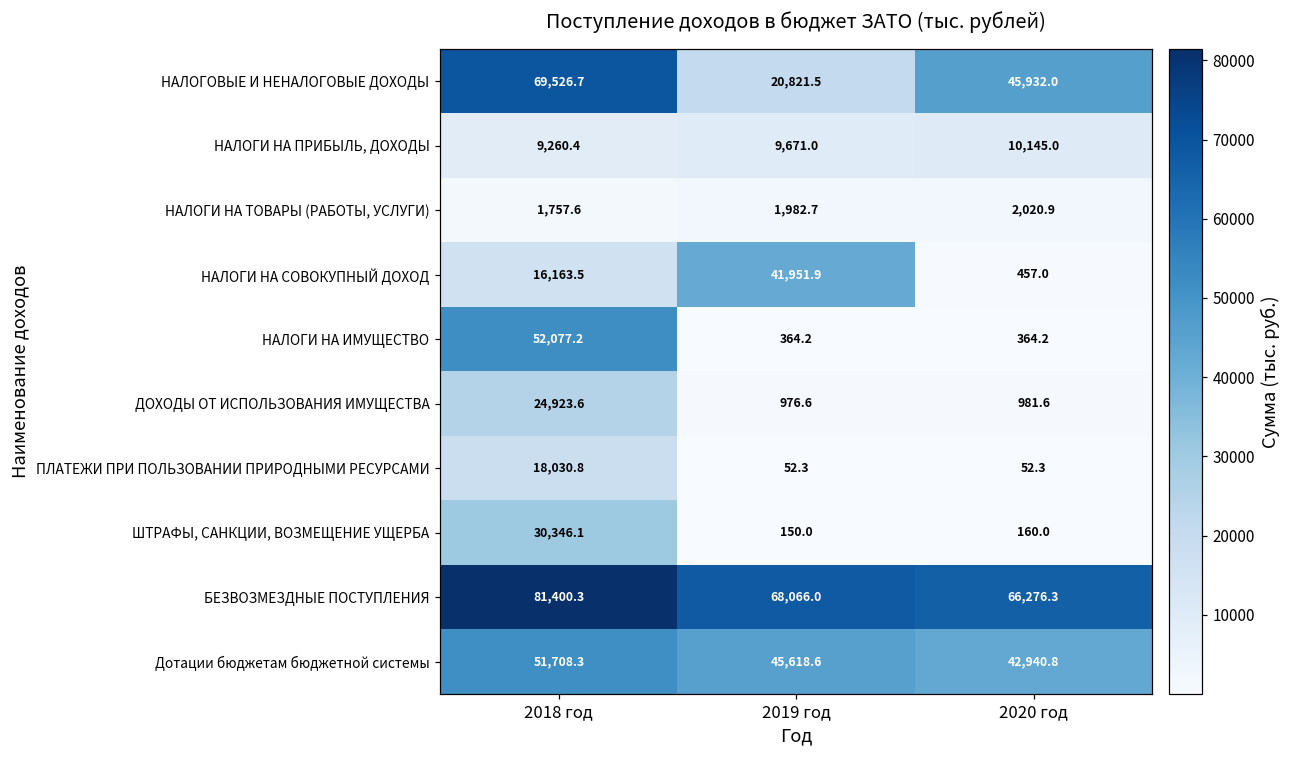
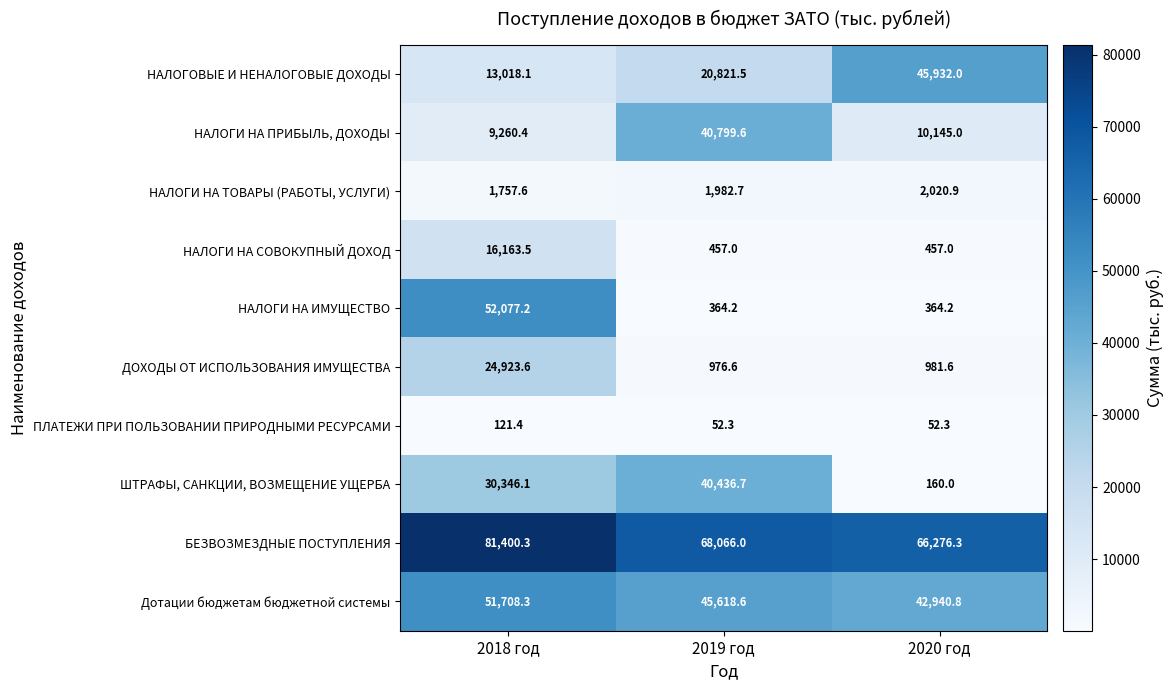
  {
    "НАЛОГОВЫЕ И НЕНАЛОГОВЫЕ ДОХОДЫ": {
-     "2018 год": "69,526.7",
+     "2018 год": "13,018.1",
      "2019 год": "20,821.5",
      "2020 год": "45,932.0"
    },
    "НАЛОГИ НА ПРИБЫЛЬ, ДОХОДЫ": {
      "2018 год": "9,260.4",
-     "2019 год": "9,671.0",
+     "2019 год": "40,799.6",
      "2020 год": "10,145.0"
    },
    "НАЛОГИ НА ТОВАРЫ (РАБОТЫ, УСЛУГИ)": {
      "2018 год": "1,757.6",
      "2019 год": "1,982.7",
      "2020 год": "2,020.9"
    },
    "НАЛОГИ НА СОВОКУПНЫЙ ДОХОД": {
      "2018 год": "16,163.5",
-     "2019 год": "41,951.9",
+     "2019 год": "457.0",
      "2020 год": "457.0"
    },
    "НАЛОГИ НА ИМУЩЕСТВО": {
      "2018 год": "52,077.2",
      "2019 год": "364.2",
      "2020 год": "364.2"
    },
    "ДОХОДЫ ОТ ИСПОЛЬЗОВАНИЯ ИМУЩЕСТВА": {
      "2018 год": "24,923.6",
      "2019 год": "976.6",
      "2020 год": "981.6"
    },
    "ПЛАТЕЖИ ПРИ ПОЛЬЗОВАНИИ ПРИРОДНЫМИ РЕСУРСАМИ": {
-     "2018 год": "18,030.8",
+     "2018 год": "121.4",
      "2019 год": "52.3",
      "2020 год": "52.3"
    },
    "ШТРАФЫ, САНКЦИИ, ВОЗМЕЩЕНИЕ УЩЕРБА": {
      "2018 год": "30,346.1",
-     "2019 год": "150.0",
+     "2019 год": "40,436.7",
      "2020 год": "160.0"
    },
    "БЕЗВОЗМЕЗДНЫЕ ПОСТУПЛЕНИЯ": {
      "2018 год": "81,400.3",
      "2019 год": "68,066.0",
      "2020 год": "66,276.3"
    },
    "Дотации бюджетам бюджетной системы": {
      "2018 год": "51,708.3",
      "2019 год": "45,618.6",
      "2020 год": "42,940.8"
    }
  }
